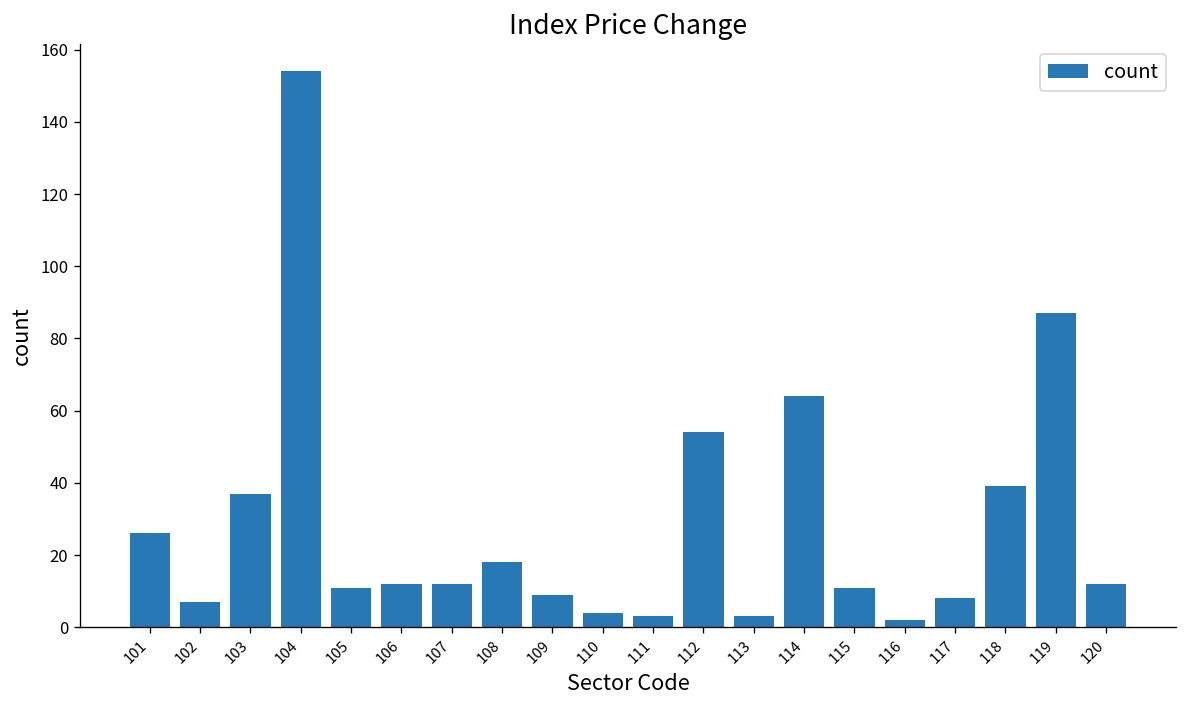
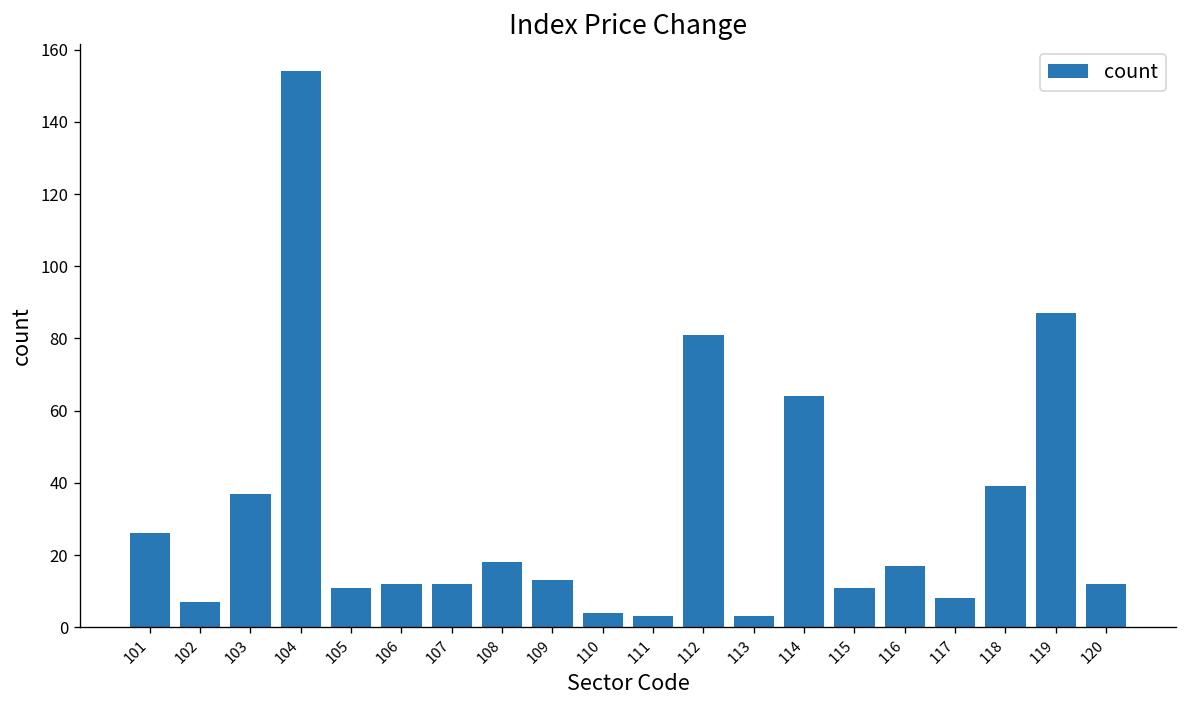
  {
    "101": 26,
    "102": 7,
    "103": 37,
    "104": 154,
    "105": 11,
    "106": 12,
    "107": 12,
    "108": 18,
-   "109": 9,
+   "109": 13,
    "110": 4,
    "111": 3,
-   "112": 54,
+   "112": 81,
    "113": 3,
    "114": 64,
    "115": 11,
-   "116": 2,
+   "116": 17,
    "117": 8,
    "118": 39,
    "119": 87,
    "120": 12
  }
